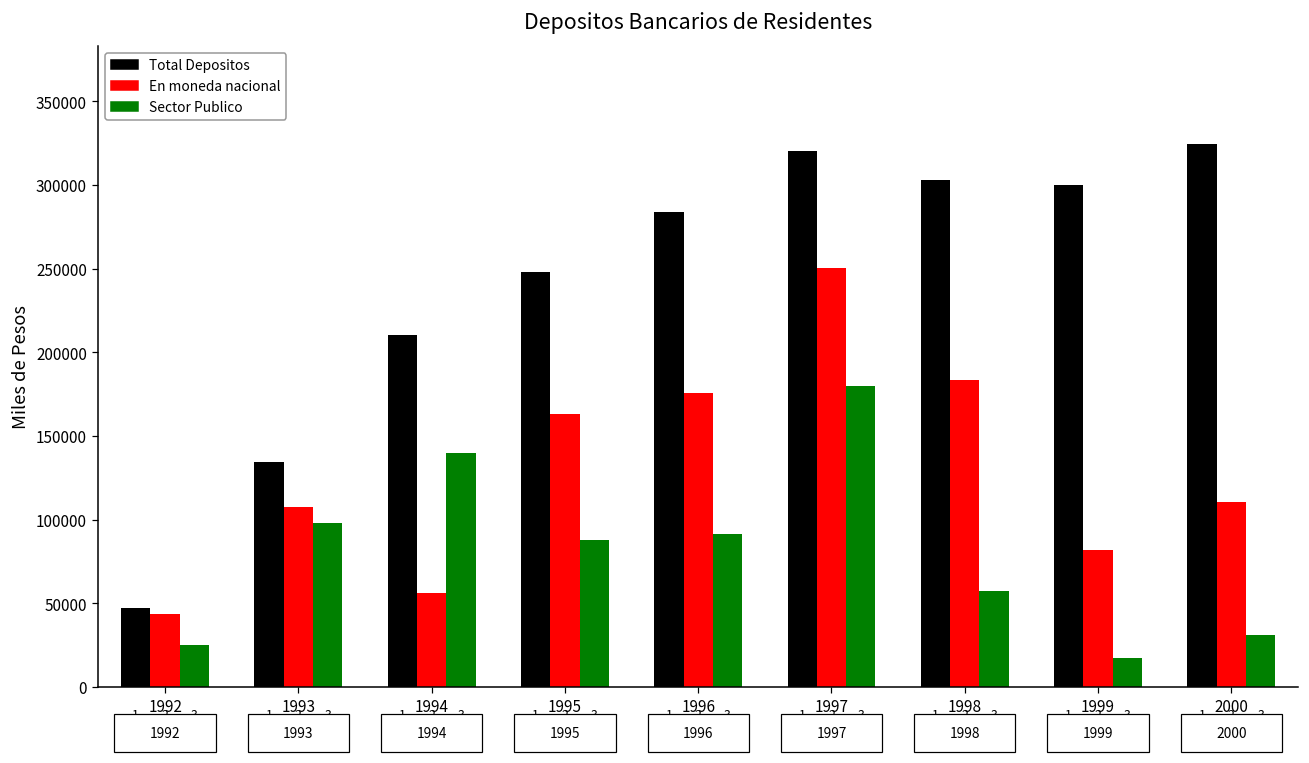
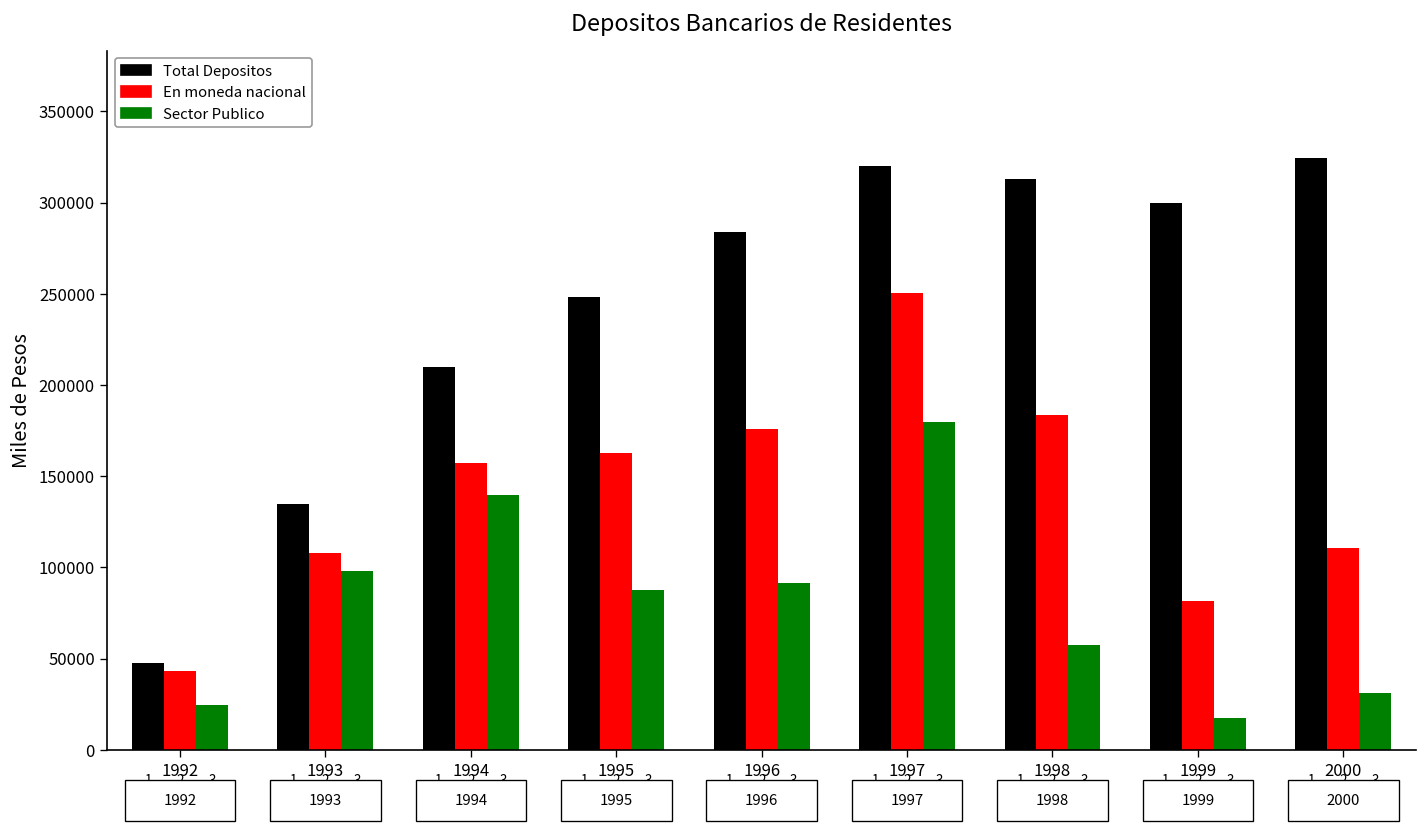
  {
    "Total Depositos": {
      "1992": 47000,
      "1993": 135000,
      "1994": 210000,
      "1995": 248000,
      "1996": 284000,
      "1997": 320000,
-     "1998": 303000,
+     "1998": 313000,
      "1999": 300000,
      "2000": 325000
    },
    "En moneda nacional": {
      "1992": 43000,
      "1993": 108000,
-     "1994": 56000,
+     "1994": 157000,
      "1995": 163000,
      "1996": 176000,
      "1997": 251000,
      "1998": 184000,
      "1999": 82000,
      "2000": 110000
    },
    "Sector Publico": {
      "1992": 25000,
      "1993": 98000,
      "1994": 140000,
      "1995": 88000,
      "1996": 91000,
      "1997": 180000,
      "1998": 57000,
      "1999": 17000,
      "2000": 31000
    }
  }
